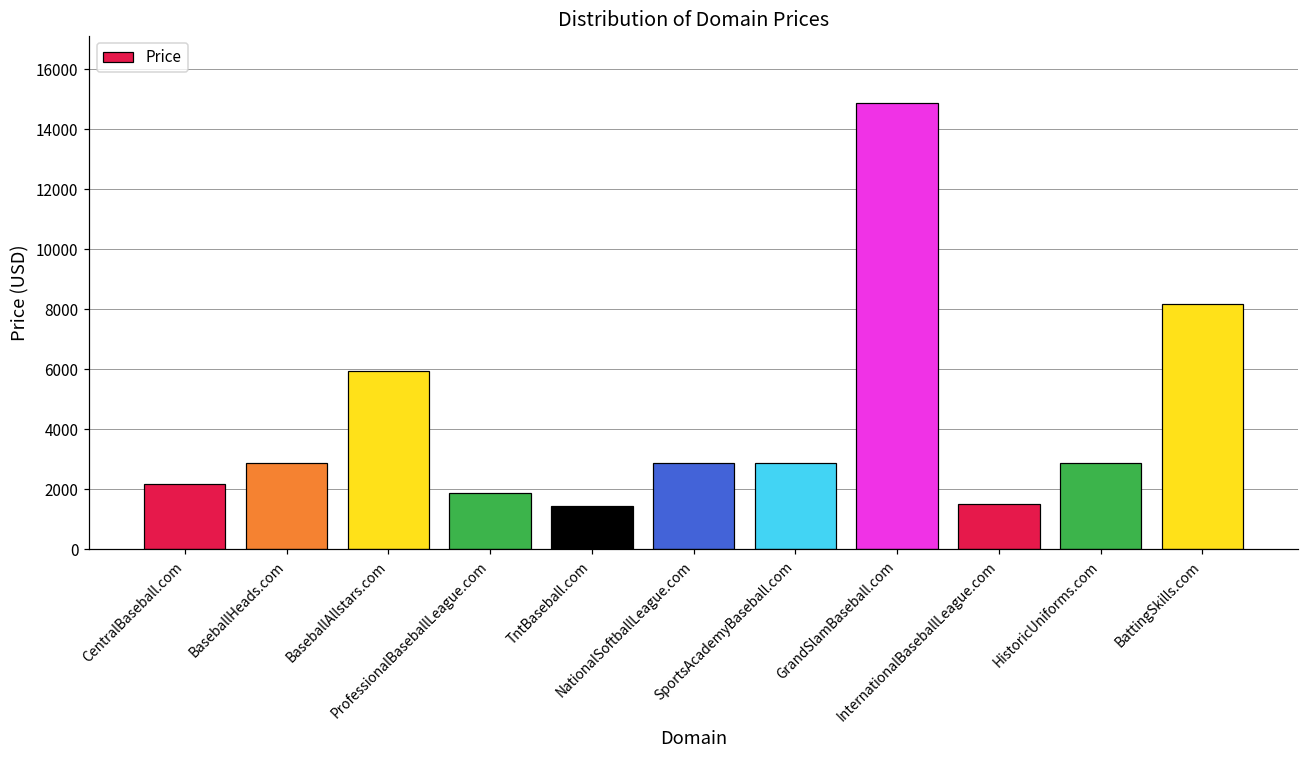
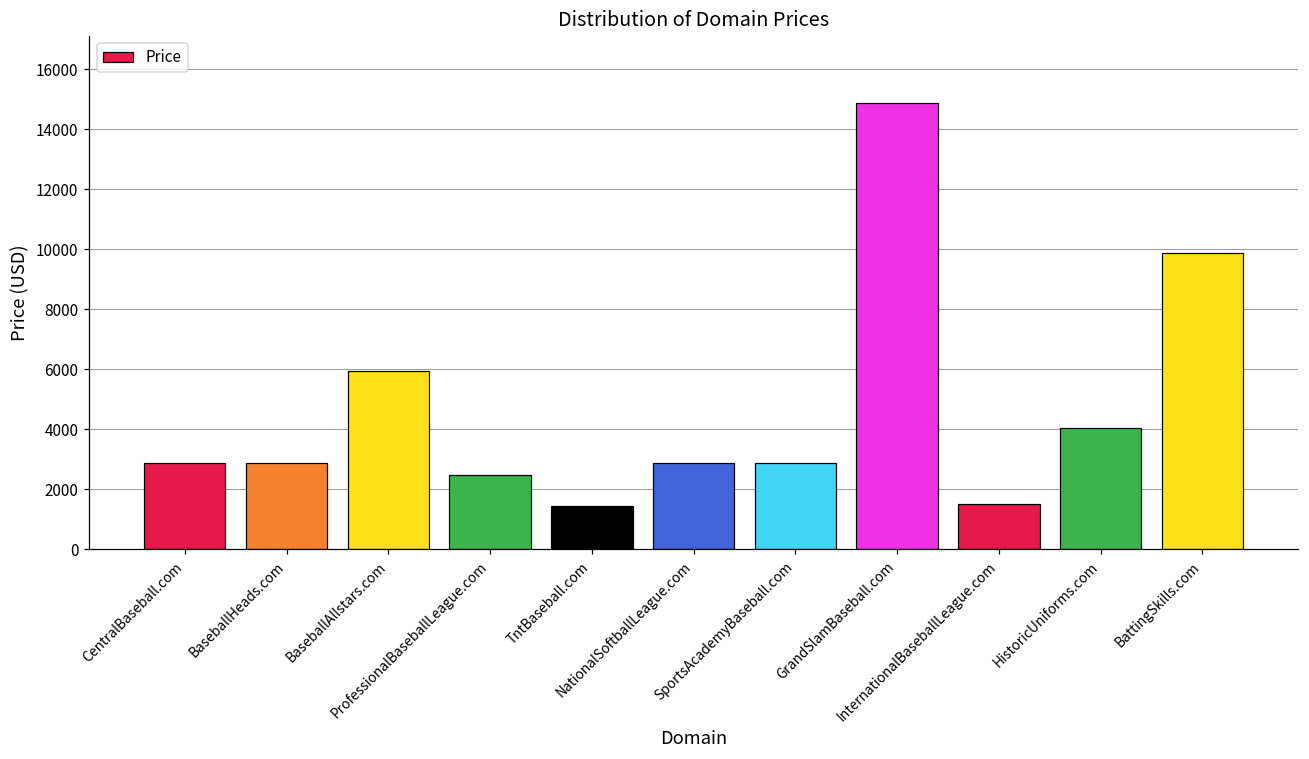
  {
-   "CentralBaseball.com": 2200,
+   "CentralBaseball.com": 2900,
    "BaseballHeads.com": 2900,
    "BaseballAllstars.com": 6000,
-   "ProfessionalBaseballLeague.com": 1900,
+   "ProfessionalBaseballLeague.com": 2500,
    "TntBaseball.com": 1500,
    "NationalSoftballLeague.com": 2900,
    "SportsAcademyBaseball.com": 2900,
    "GrandSlamBaseball.com": 14900,
    "InternationalBaseballLeague.com": 1500,
-   "HistoricUniforms.com": 2900,
-   "BattingSkills.com": 8200
+   "HistoricUniforms.com": 4000,
+   "BattingSkills.com": 9900
  }
